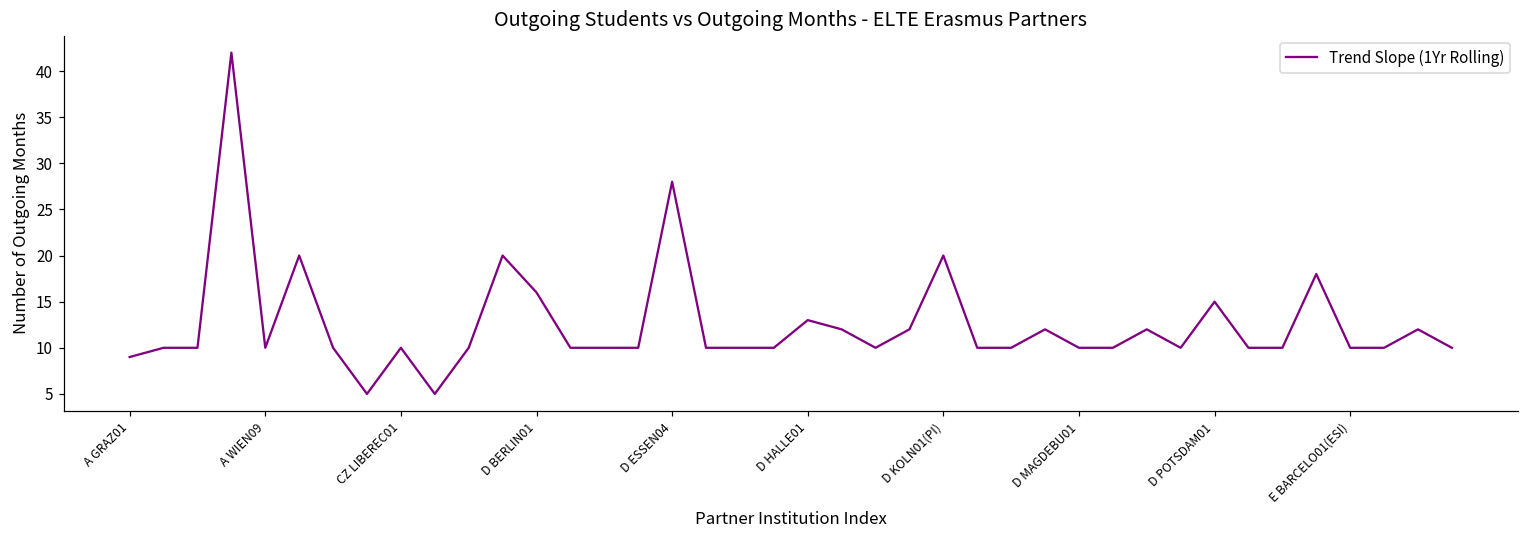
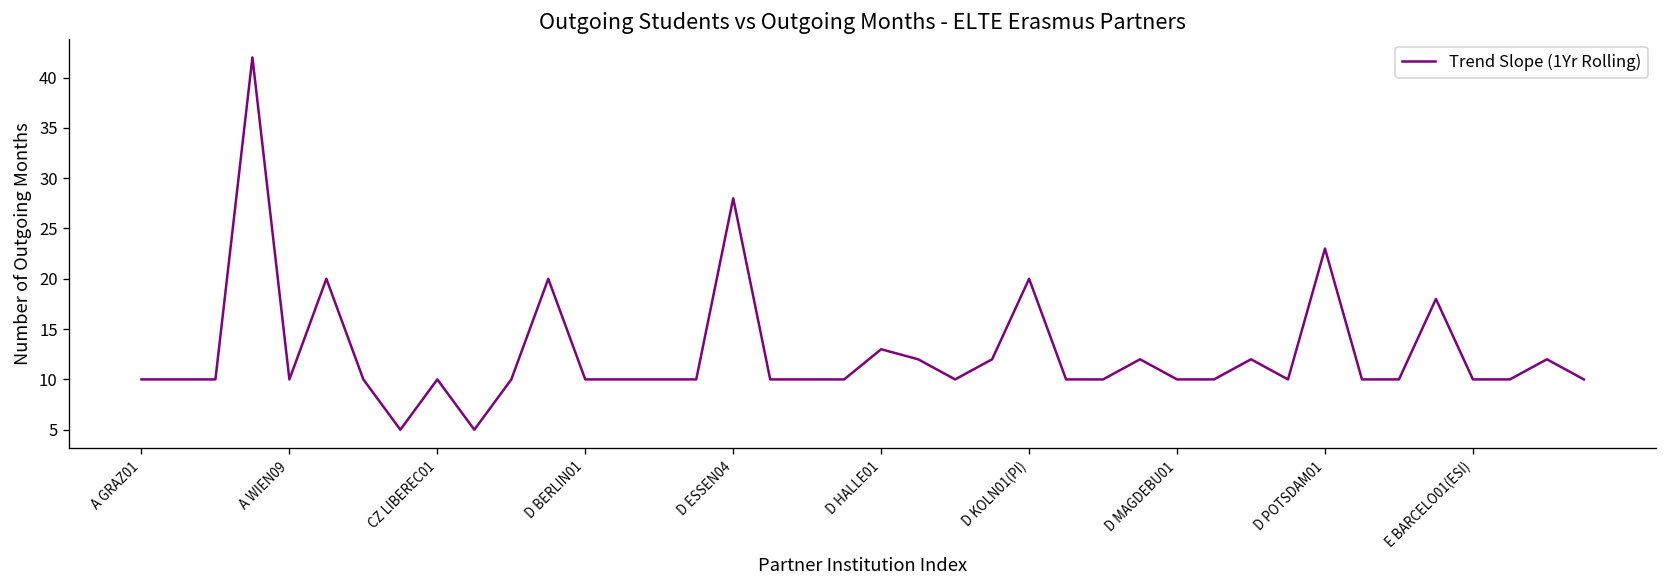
  {
-   "A GRAZ01": 9,
+   "A GRAZ01": 10,
    "A WIEN09": 10,
    "CZ LIBEREC01": 10,
-   "D BERLIN01": 16,
+   "D BERLIN01": 10,
    "D ESSEN04": 28,
    "D HALLE01": 13,
    "D KOLN01(PI)": 20,
    "D MAGDEBU01": 10,
-   "D POTSDAM01": 15,
+   "D POTSDAM01": 23,
    "E BARCELO01(ESI)": 10
  }
